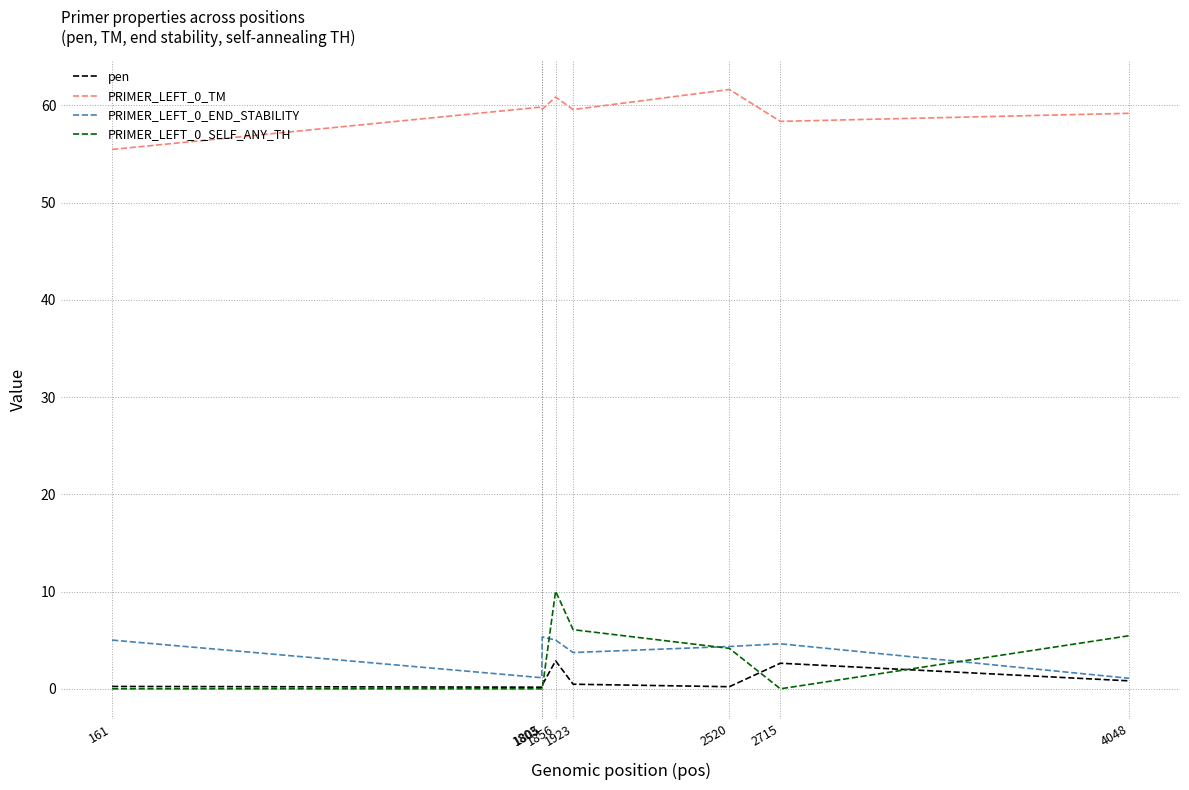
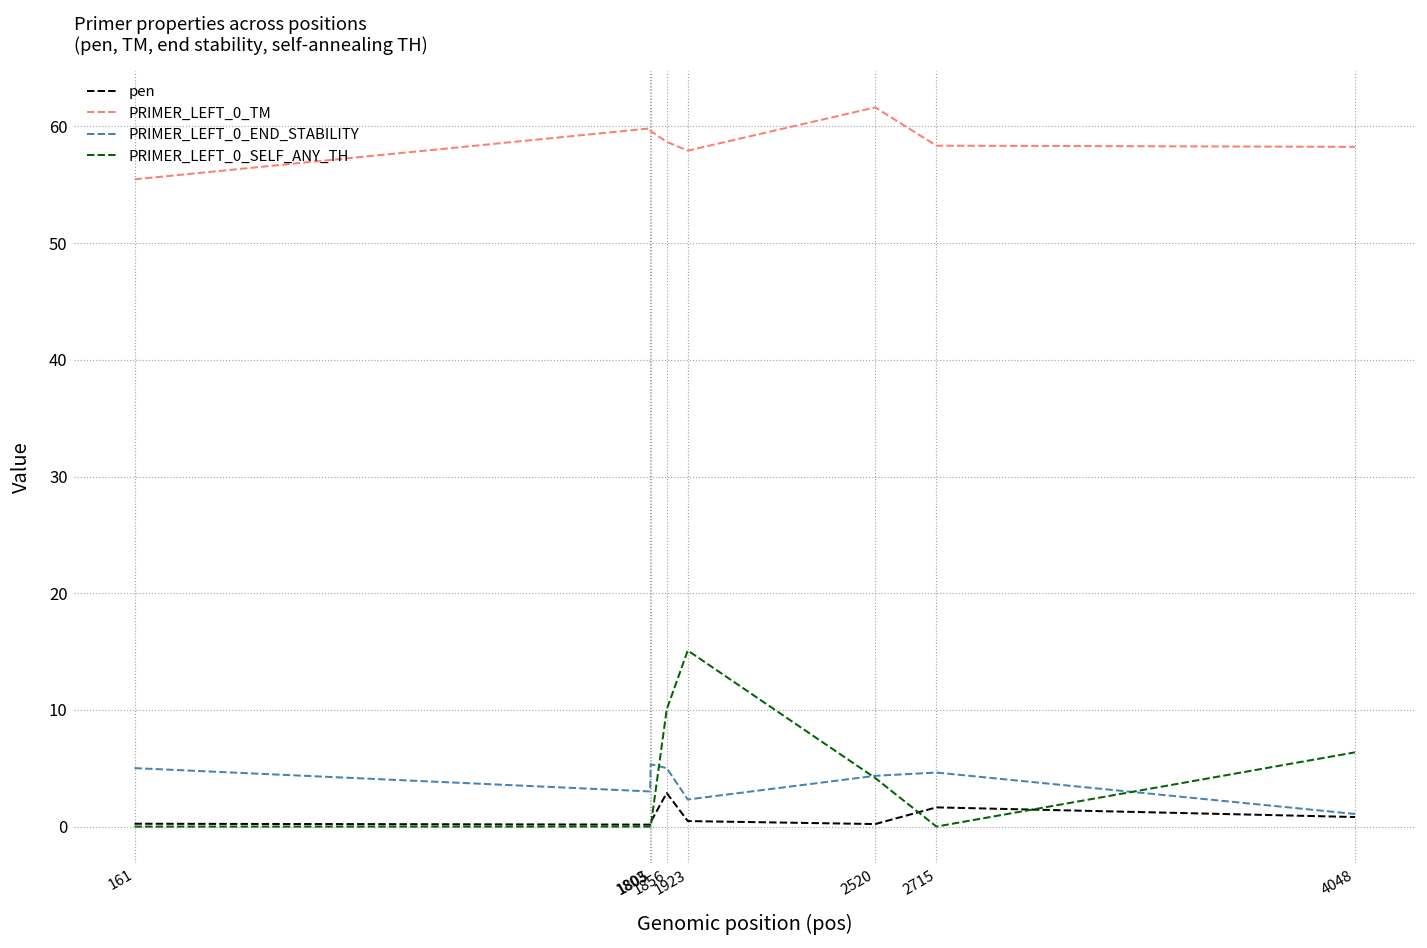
  {
    "pen": {
      "1805": 0,
      "1856": 3,
      "1923": 0,
      "2520": 0,
-     "2715": 3
+     "2715": 2
    },
    "PRIMER_LEFT_0_TM": {
      "161": 55,
      "1803": 60,
      "1805": 60,
-     "1856": 61,
-     "1923": 60,
+     "1856": 59,
+     "1923": 58,
      "2520": 62,
      "2715": 58,
-     "4048": 59
+     "4048": 58
    },
    "PRIMER_LEFT_0_END_STABILITY": {
      "161": 5,
-     "1803": 1,
+     "1803": 3,
      "1805": 5,
      "1856": 5,
-     "1923": 4,
+     "1923": 2,
      "2715": 5
    },
    "PRIMER_LEFT_0_SELF_ANY_TH": {
      "1856": 10,
-     "1923": 6,
+     "1923": 15,
      "2715": 0,
-     "4048": 5
+     "4048": 6
    }
  }
